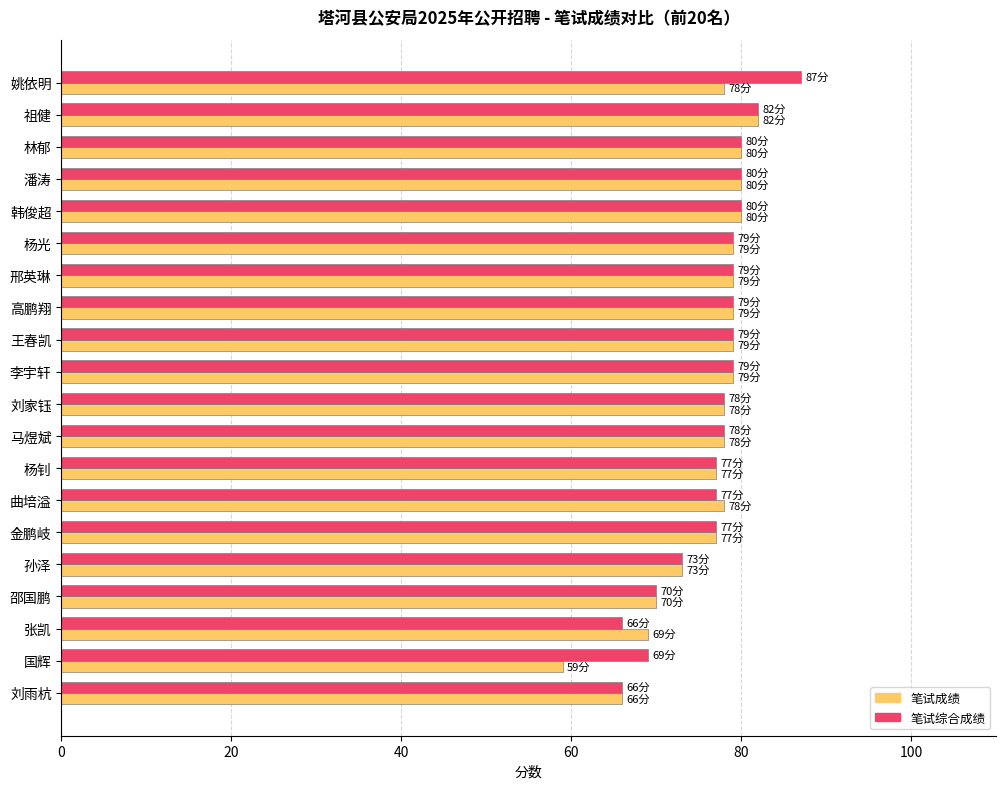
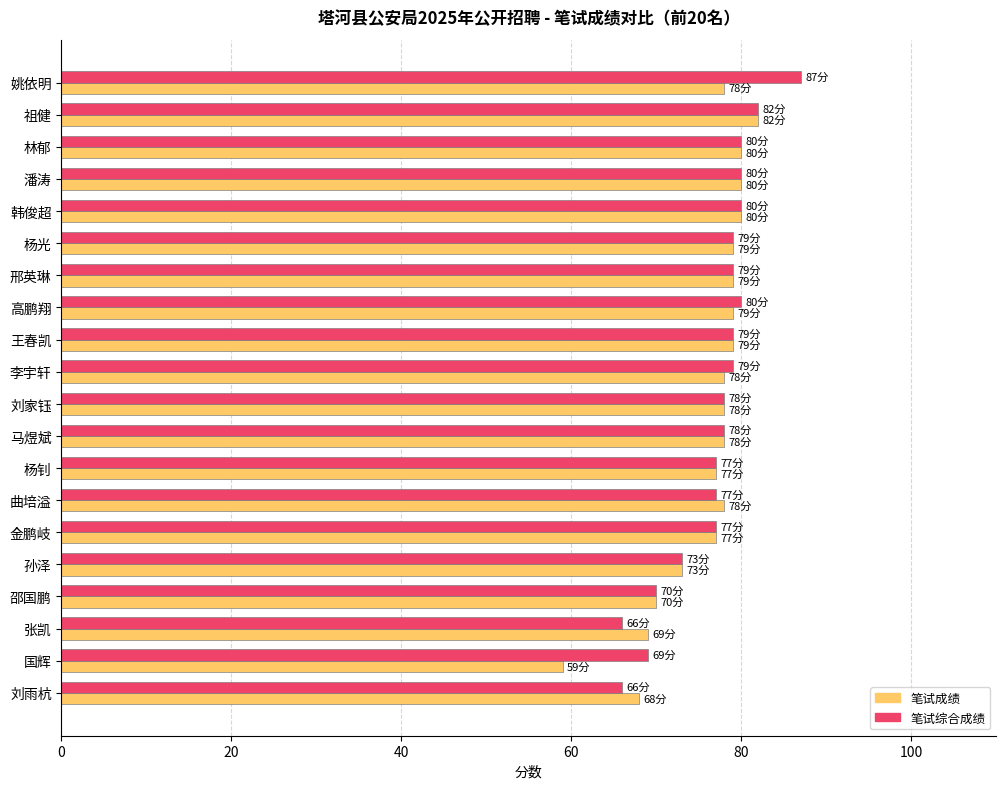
  {
    "笔试成绩": {
      "姚依明": "78分",
      "祖健": "82分",
      "林郁": "80分",
      "潘涛": "80分",
      "韩俊超": "80分",
      "杨光": "79分",
      "邢英琳": "79分",
      "高鹏翔": "79分",
      "王春凯": "79分",
-     "李宇轩": "79分",
+     "李宇轩": "78分",
      "刘家钰": "78分",
      "马煜斌": "78分",
      "杨钊": "77分",
      "曲培溢": "78分",
      "金鹏岐": "77分",
      "孙泽": "73分",
      "邵国鹏": "70分",
      "张凯": "69分",
      "国辉": "59分",
-     "刘雨杭": "66分"
+     "刘雨杭": "68分"
    },
    "笔试综合成绩": {
      "姚依明": "87分",
      "祖健": "82分",
      "林郁": "80分",
      "潘涛": "80分",
      "韩俊超": "80分",
      "杨光": "79分",
      "邢英琳": "79分",
-     "高鹏翔": "79分",
+     "高鹏翔": "80分",
      "王春凯": "79分",
      "李宇轩": "79分",
      "刘家钰": "78分",
      "马煜斌": "78分",
      "杨钊": "77分",
      "曲培溢": "77分",
      "金鹏岐": "77分",
      "孙泽": "73分",
      "邵国鹏": "70分",
      "张凯": "66分",
      "国辉": "69分",
      "刘雨杭": "66分"
    }
  }
